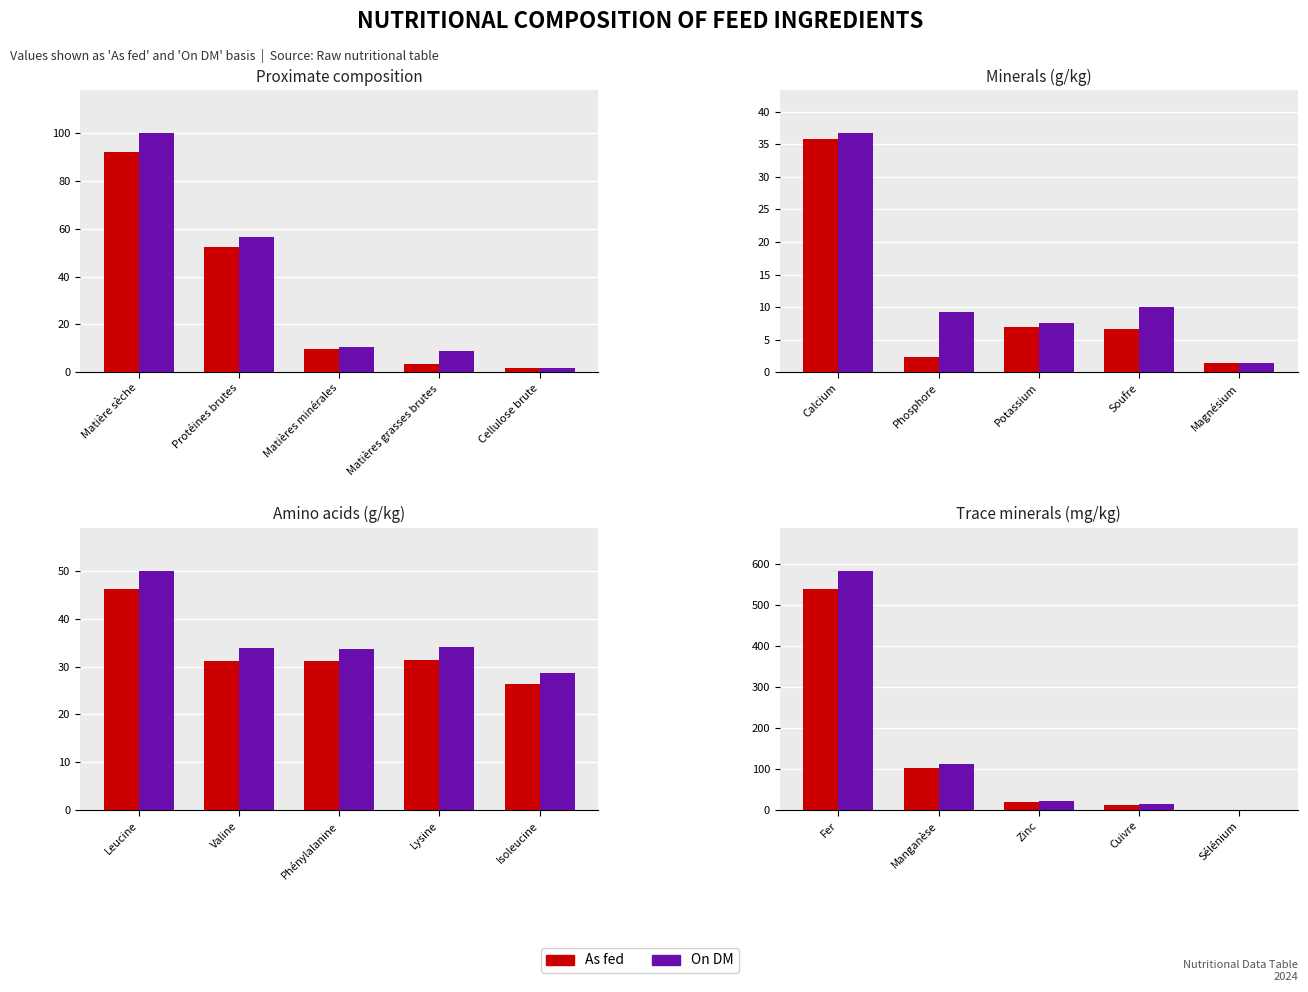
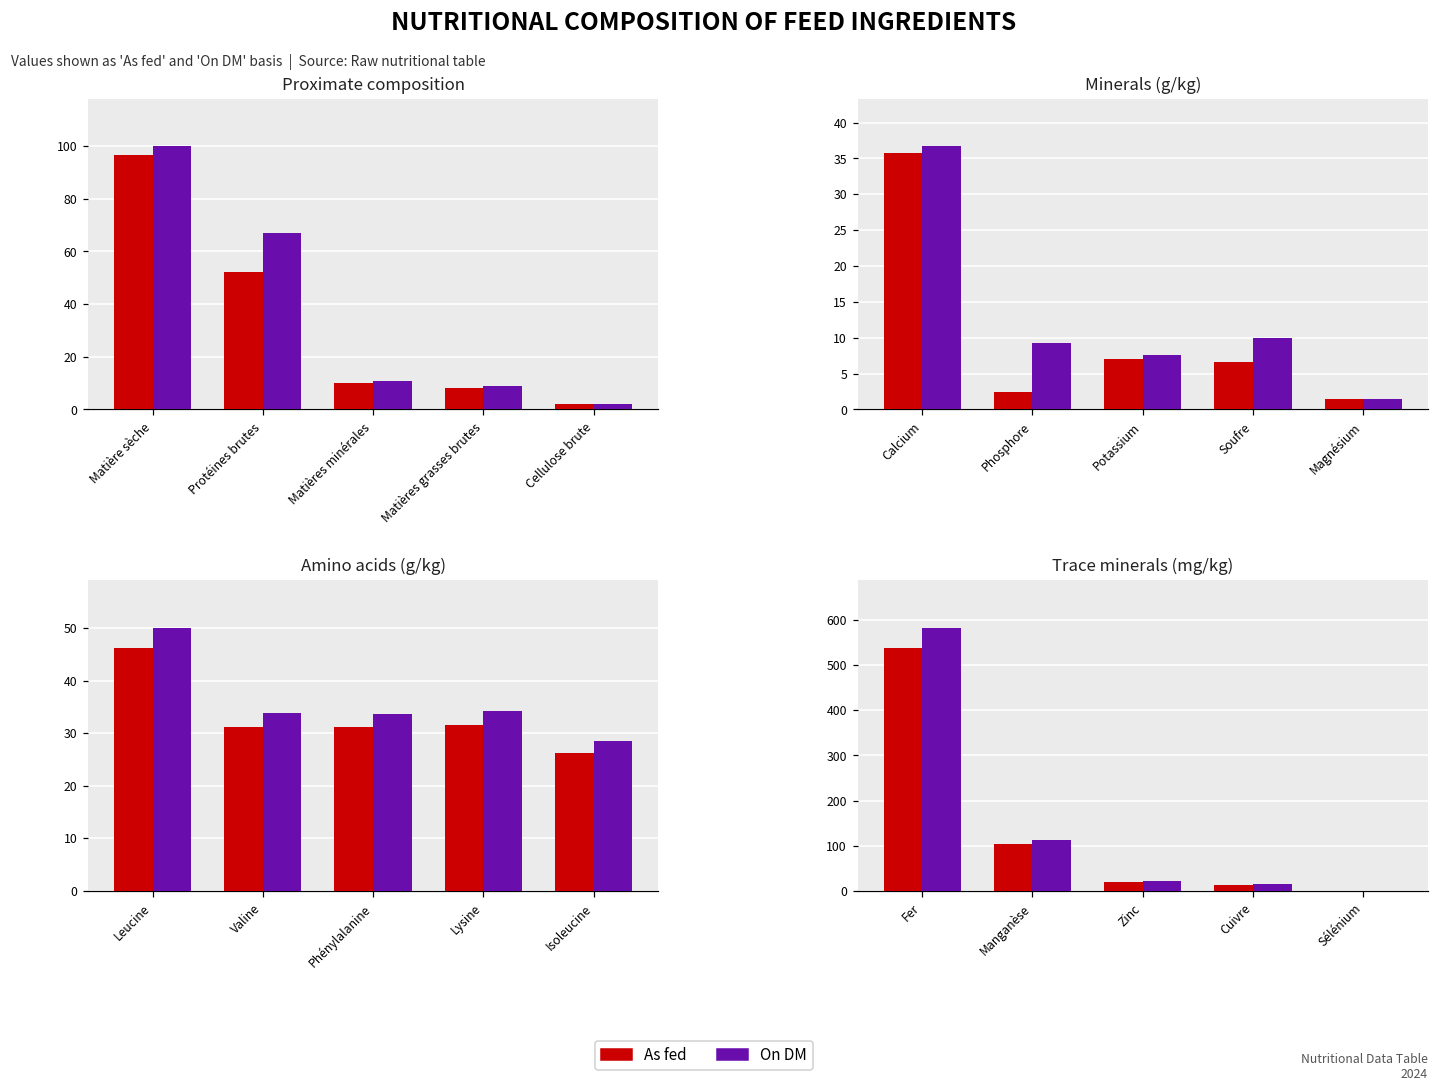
  {
    "Proximate composition": {
      "As fed": {
-       "Matière sèche": 92,
+       "Matière sèche": 97,
        "Protéines brutes": 52,
        "Matières minérales": 10,
-       "Matières grasses brutes": 3,
+       "Matières grasses brutes": 8,
        "Cellulose brute": 2
      },
      "On DM": {
        "Matière sèche": 100,
-       "Protéines brutes": 57,
+       "Protéines brutes": 67,
        "Matières minérales": 11,
        "Matières grasses brutes": 9,
        "Cellulose brute": 2
      }
    },
    "Minerals (g/kg)": {
      "As fed": {
        "Calcium": 36,
        "Phosphore": 2,
        "Potassium": 7,
        "Soufre": 7,
        "Magnésium": 1
      },
      "On DM": {
        "Calcium": 37,
        "Phosphore": 9,
        "Potassium": 8,
        "Soufre": 10,
        "Magnésium": 2
      }
    },
    "Amino acids (g/kg)": {
      "As fed": {
        "Leucine": 46,
        "Valine": 31,
        "Phénylalanine": 31,
        "Lysine": 32,
        "Isoleucine": 26
      },
      "On DM": {
        "Leucine": 50,
        "Valine": 34,
        "Phénylalanine": 34,
        "Lysine": 34,
        "Isoleucine": 29
      }
    },
    "Trace minerals (mg/kg)": {
      "As fed": {
        "Fer": 540,
        "Manganèse": 100,
        "Zinc": 20,
        "Cuivre": 10
      },
      "On DM": {
        "Fer": 580,
        "Manganèse": 110,
        "Zinc": 20,
        "Cuivre": 10
      }
    }
  }
